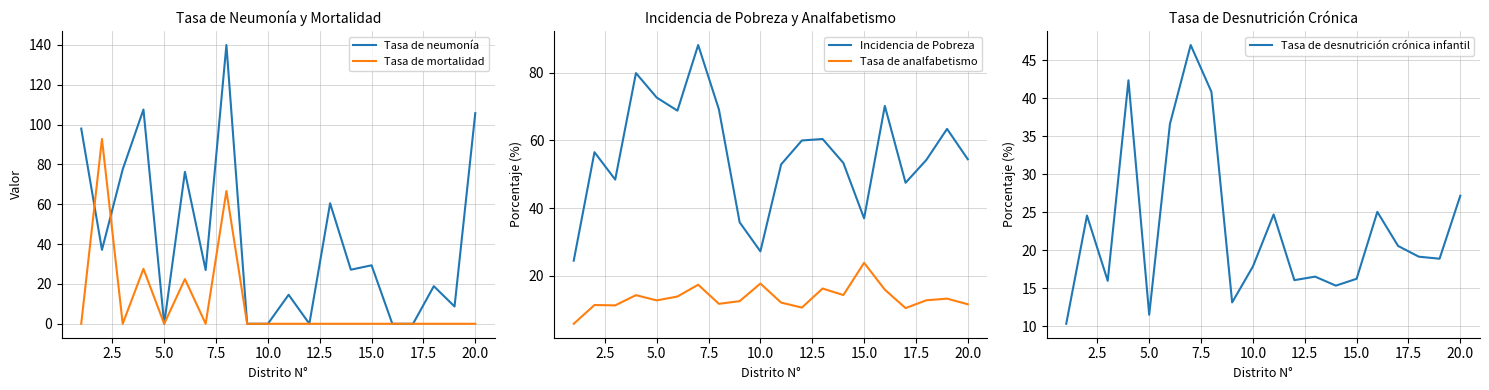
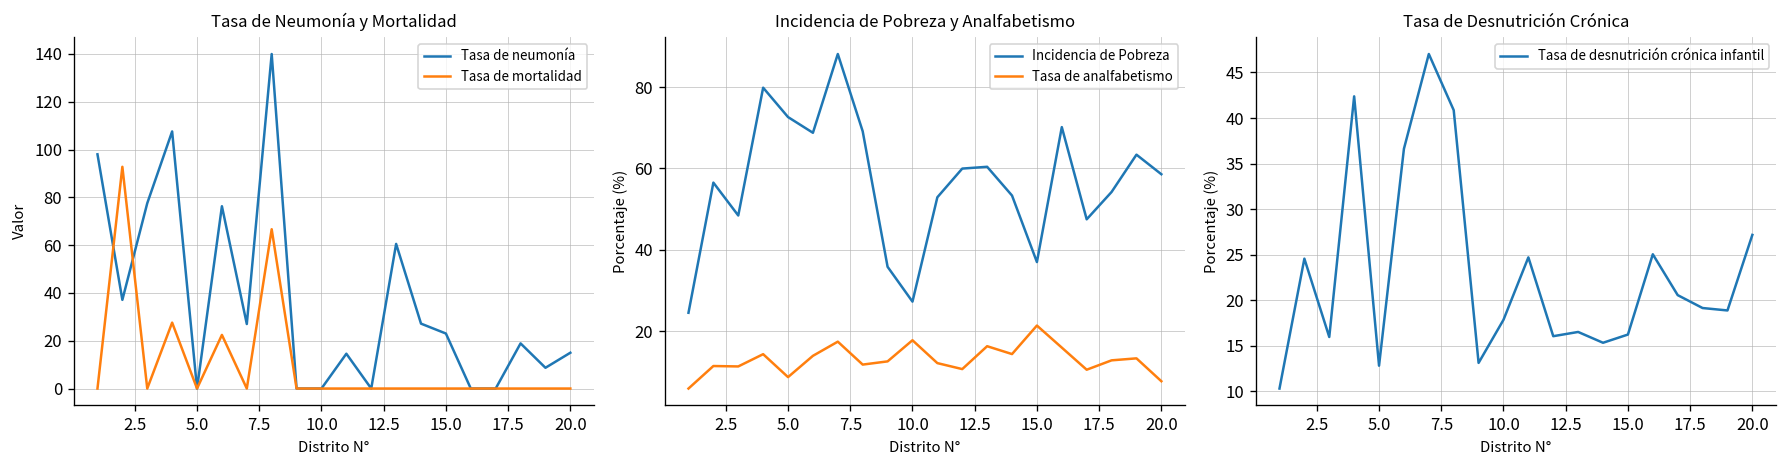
  {
    "Tasa de Neumonía y Mortalidad": {
      "Tasa de neumonía": {
-       "15.0": 29,
-       "20.0": 106
+       "15.0": 23,
+       "20.0": 15
      },
      "Tasa de mortalidad": {
        "15.0": 0,
        "20.0": 0
      }
    },
    "Incidencia de Pobreza y Analfabetismo": {
      "Incidencia de Pobreza": {
        "5.0": 73,
        "10.0": 27,
        "15.0": 37,
-       "20.0": 54
+       "20.0": 59
      },
      "Tasa de analfabetismo": {
-       "5.0": 13,
+       "5.0": 9,
        "10.0": 18,
-       "15.0": 24,
-       "20.0": 12
+       "15.0": 21,
+       "20.0": 8
      }
    },
    "Tasa de Desnutrición Crónica": {
-     "5.0": 12,
+     "5.0": 13,
      "10.0": 18,
      "15.0": 16,
      "20.0": 27
    }
  }
